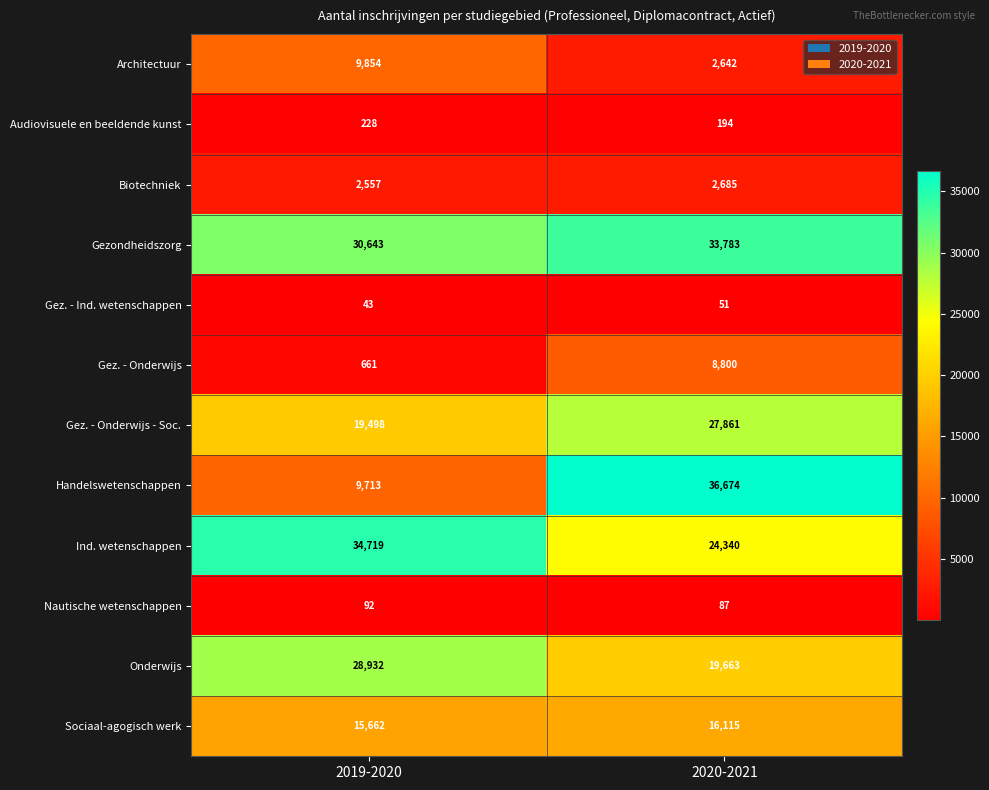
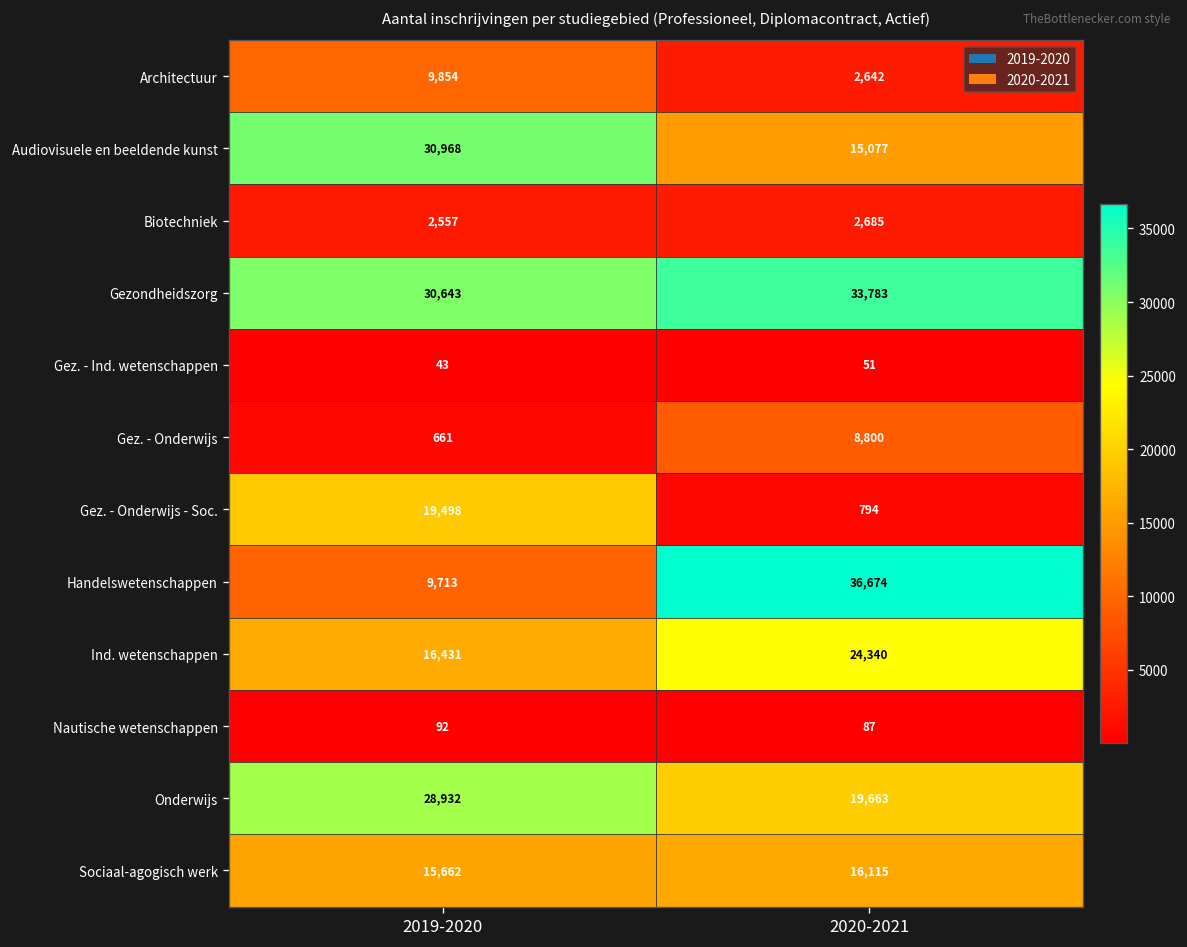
  {
    "Architectuur": {
      "2019-2020": "9,854",
      "2020-2021": "2,642"
    },
    "Audiovisuele en beeldende kunst": {
-     "2019-2020": "228",
-     "2020-2021": "194"
+     "2019-2020": "30,968",
+     "2020-2021": "15,077"
    },
    "Biotechniek": {
      "2019-2020": "2,557",
      "2020-2021": "2,685"
    },
    "Gezondheidszorg": {
      "2019-2020": "30,643",
      "2020-2021": "33,783"
    },
    "Gez. - Ind. wetenschappen": {
      "2019-2020": "43",
      "2020-2021": "51"
    },
    "Gez. - Onderwijs": {
      "2019-2020": "661",
      "2020-2021": "8,800"
    },
    "Gez. - Onderwijs - Soc.": {
      "2019-2020": "19,498",
-     "2020-2021": "27,861"
+     "2020-2021": "794"
    },
    "Handelswetenschappen": {
      "2019-2020": "9,713",
      "2020-2021": "36,674"
    },
    "Ind. wetenschappen": {
-     "2019-2020": "34,719",
+     "2019-2020": "16,431",
      "2020-2021": "24,340"
    },
    "Nautische wetenschappen": {
      "2019-2020": "92",
      "2020-2021": "87"
    },
    "Onderwijs": {
      "2019-2020": "28,932",
      "2020-2021": "19,663"
    },
    "Sociaal-agogisch werk": {
      "2019-2020": "15,662",
      "2020-2021": "16,115"
    }
  }
